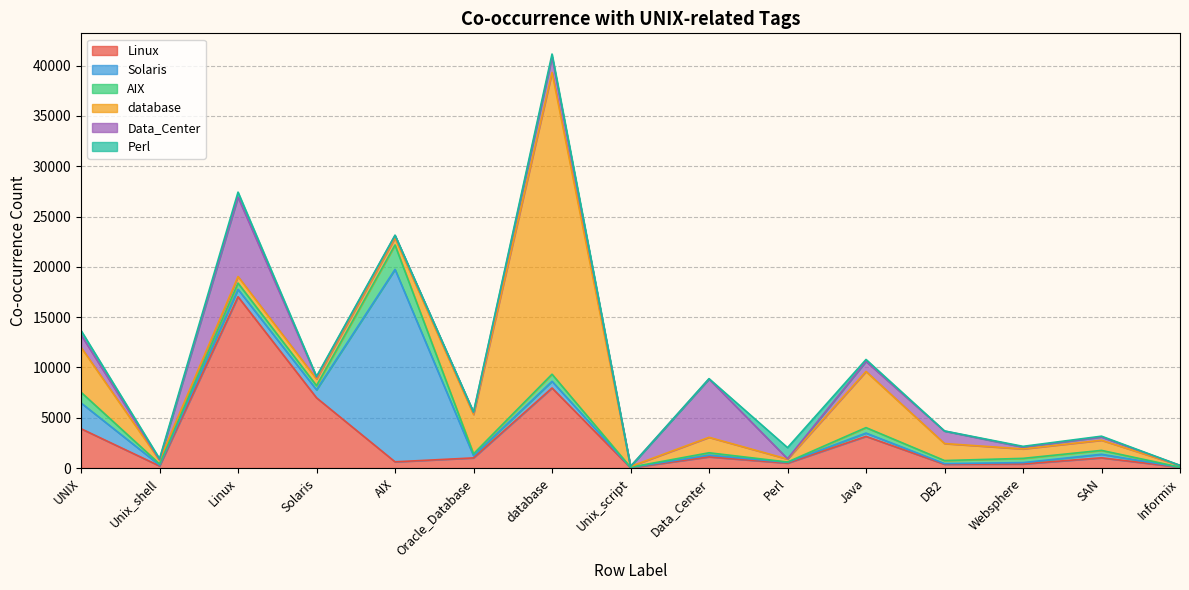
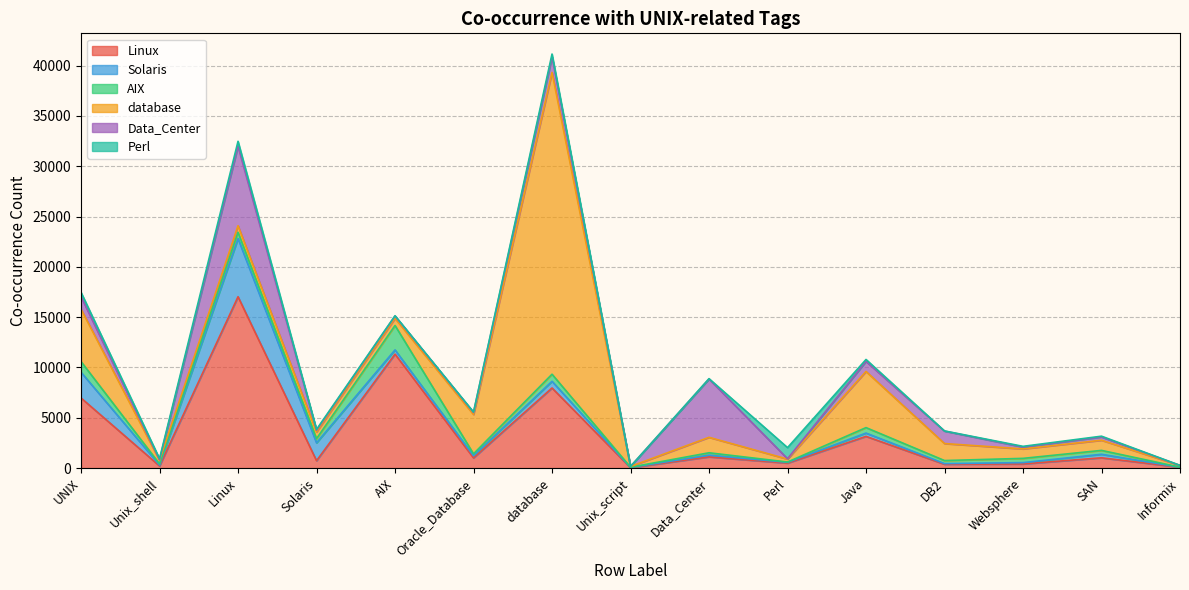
  {
    "Linux": {
-     "UNIX": 3900,
+     "UNIX": 7000,
      "Linux": 17000,
-     "Solaris": 7000,
-     "AIX": 600,
+     "Solaris": 700,
+     "AIX": 11300,
      "database": 8000,
      "Java": 3200,
      "SAN": 1000
    },
    "Solaris": {
      "UNIX": 2600,
-     "Linux": 700,
-     "Solaris": 800,
-     "AIX": 19100,
+     "Linux": 5800,
+     "Solaris": 1800,
+     "AIX": 400,
      "database": 700,
      "Java": 300,
      "SAN": 400
    },
    "database": {
-     "UNIX": 4500,
+     "UNIX": 5200,
      "Linux": 700,
      "database": 30000,
      "Data_Center": 1500,
      "Java": 5600,
      "DB2": 1700,
      "SAN": 1000
    },
    "Data_Center": {
      "UNIX": 1200,
      "Linux": 7900,
      "database": 1500
    }
  }
